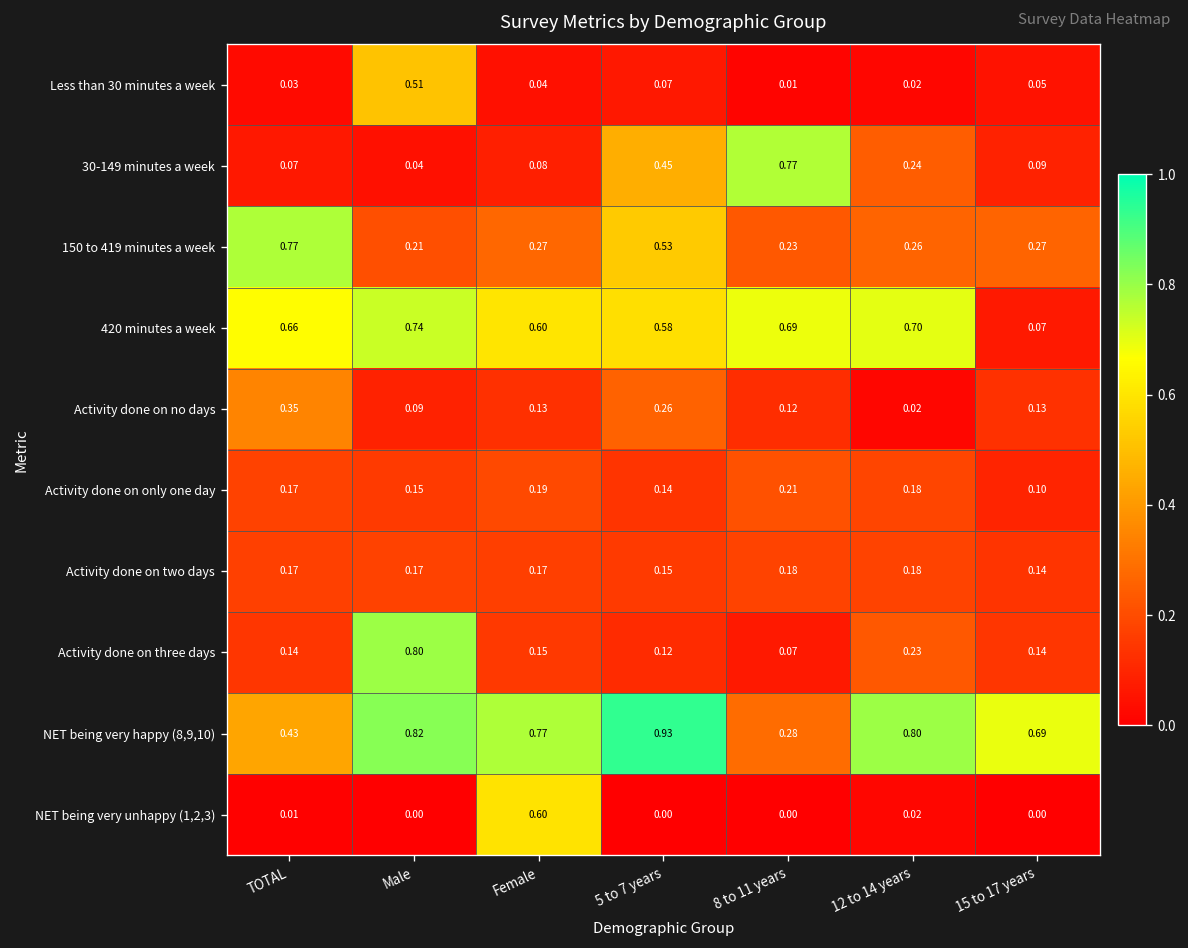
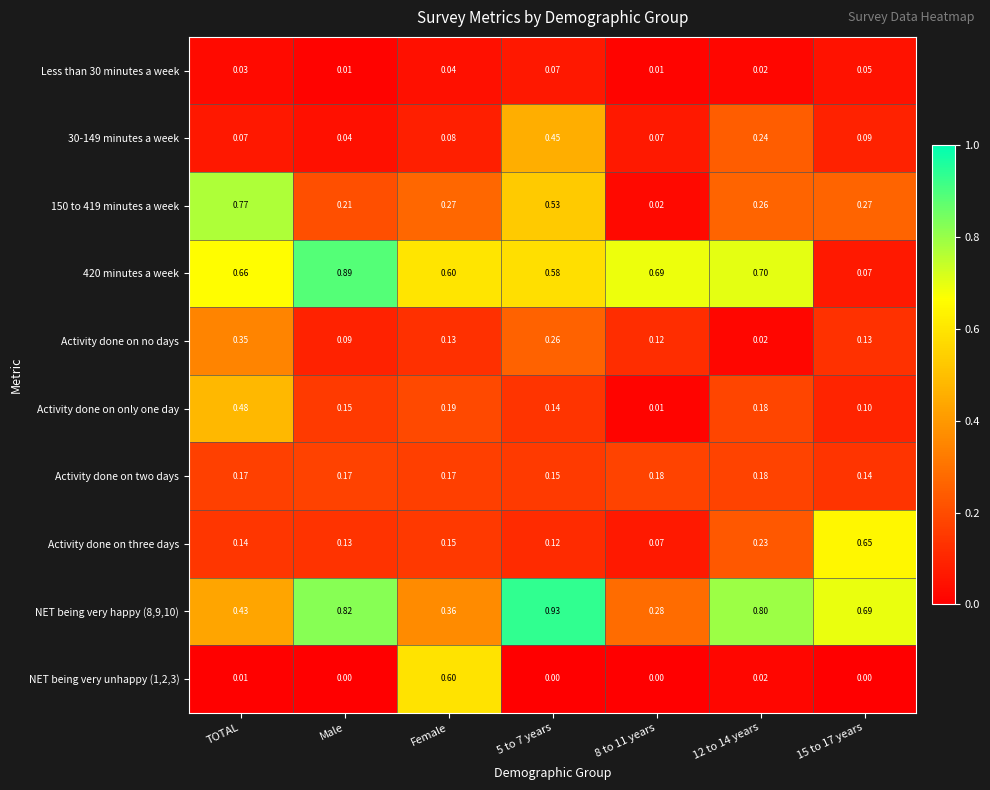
  {
    "Less than 30 minutes a week": {
      "TOTAL": 0.03,
-     "Male": 0.51,
+     "Male": 0.01,
      "Female": 0.04,
      "5 to 7 years": 0.07,
      "8 to 11 years": 0.01,
      "12 to 14 years": 0.02,
      "15 to 17 years": 0.05
    },
    "30-149 minutes a week": {
      "TOTAL": 0.07,
      "Male": 0.04,
      "Female": 0.08,
      "5 to 7 years": 0.45,
-     "8 to 11 years": 0.77,
+     "8 to 11 years": 0.07,
      "12 to 14 years": 0.24,
      "15 to 17 years": 0.09
    },
    "150 to 419 minutes a week": {
      "TOTAL": 0.77,
      "Male": 0.21,
      "Female": 0.27,
      "5 to 7 years": 0.53,
-     "8 to 11 years": 0.23,
+     "8 to 11 years": 0.02,
      "12 to 14 years": 0.26,
      "15 to 17 years": 0.27
    },
    "420 minutes a week": {
      "TOTAL": 0.66,
-     "Male": 0.74,
+     "Male": 0.89,
      "Female": 0.60,
      "5 to 7 years": 0.58,
      "8 to 11 years": 0.69,
      "12 to 14 years": 0.70,
      "15 to 17 years": 0.07
    },
    "Activity done on no days": {
      "TOTAL": 0.35,
      "Male": 0.09,
      "Female": 0.13,
      "5 to 7 years": 0.26,
      "8 to 11 years": 0.12,
      "12 to 14 years": 0.02,
      "15 to 17 years": 0.13
    },
    "Activity done on only one day": {
-     "TOTAL": 0.17,
+     "TOTAL": 0.48,
      "Male": 0.15,
      "Female": 0.19,
      "5 to 7 years": 0.14,
-     "8 to 11 years": 0.21,
+     "8 to 11 years": 0.01,
      "12 to 14 years": 0.18,
      "15 to 17 years": 0.10
    },
    "Activity done on two days": {
      "TOTAL": 0.17,
      "Male": 0.17,
      "Female": 0.17,
      "5 to 7 years": 0.15,
      "8 to 11 years": 0.18,
      "12 to 14 years": 0.18,
      "15 to 17 years": 0.14
    },
    "Activity done on three days": {
      "TOTAL": 0.14,
-     "Male": 0.80,
+     "Male": 0.13,
      "Female": 0.15,
      "5 to 7 years": 0.12,
      "8 to 11 years": 0.07,
      "12 to 14 years": 0.23,
-     "15 to 17 years": 0.14
+     "15 to 17 years": 0.65
    },
    "NET being very happy (8,9,10)": {
      "TOTAL": 0.43,
      "Male": 0.82,
-     "Female": 0.77,
+     "Female": 0.36,
      "5 to 7 years": 0.93,
      "8 to 11 years": 0.28,
      "12 to 14 years": 0.80,
      "15 to 17 years": 0.69
    },
    "NET being very unhappy (1,2,3)": {
      "TOTAL": 0.01,
      "Male": 0.00,
      "Female": 0.60,
      "5 to 7 years": 0.00,
      "8 to 11 years": 0.00,
      "12 to 14 years": 0.02,
      "15 to 17 years": 0.00
    }
  }
